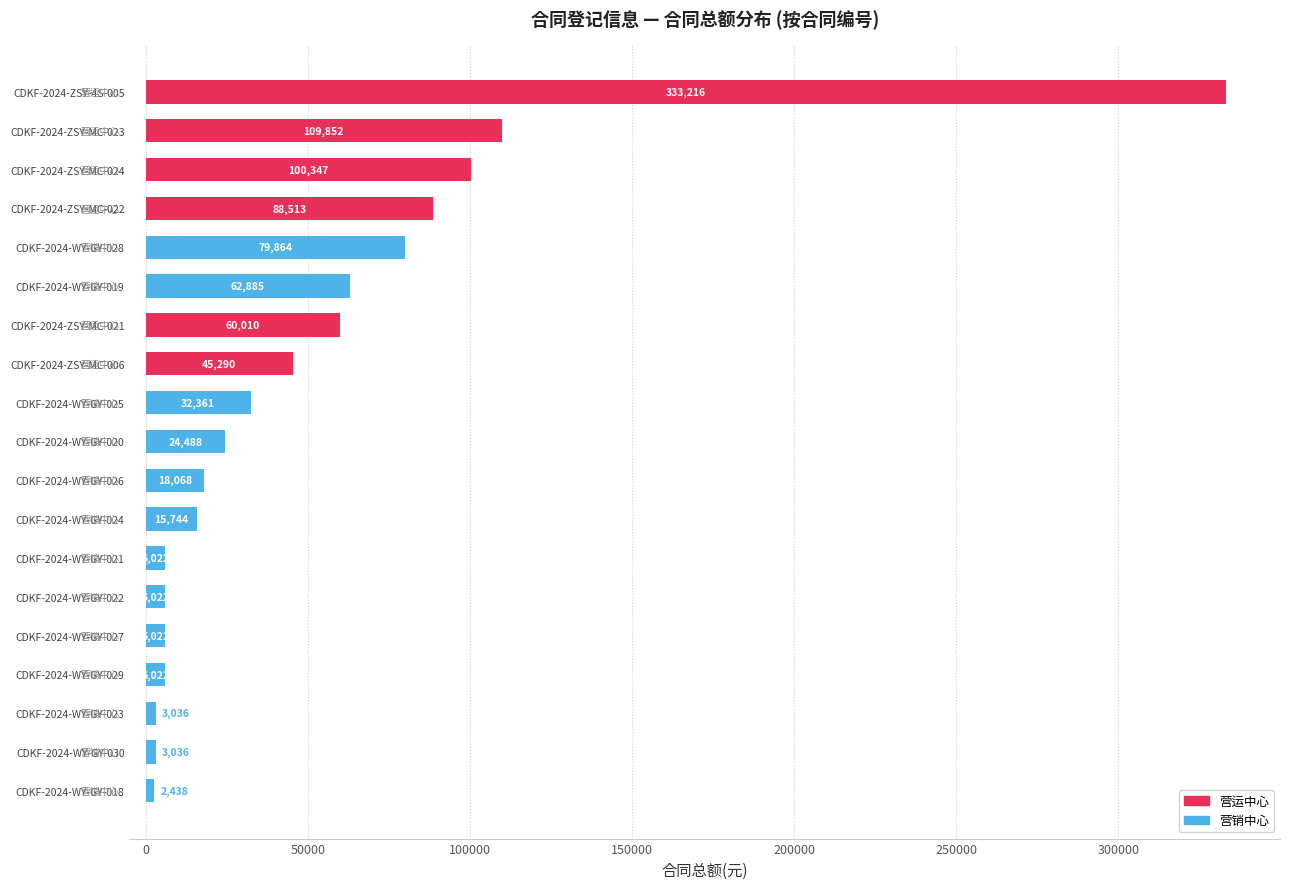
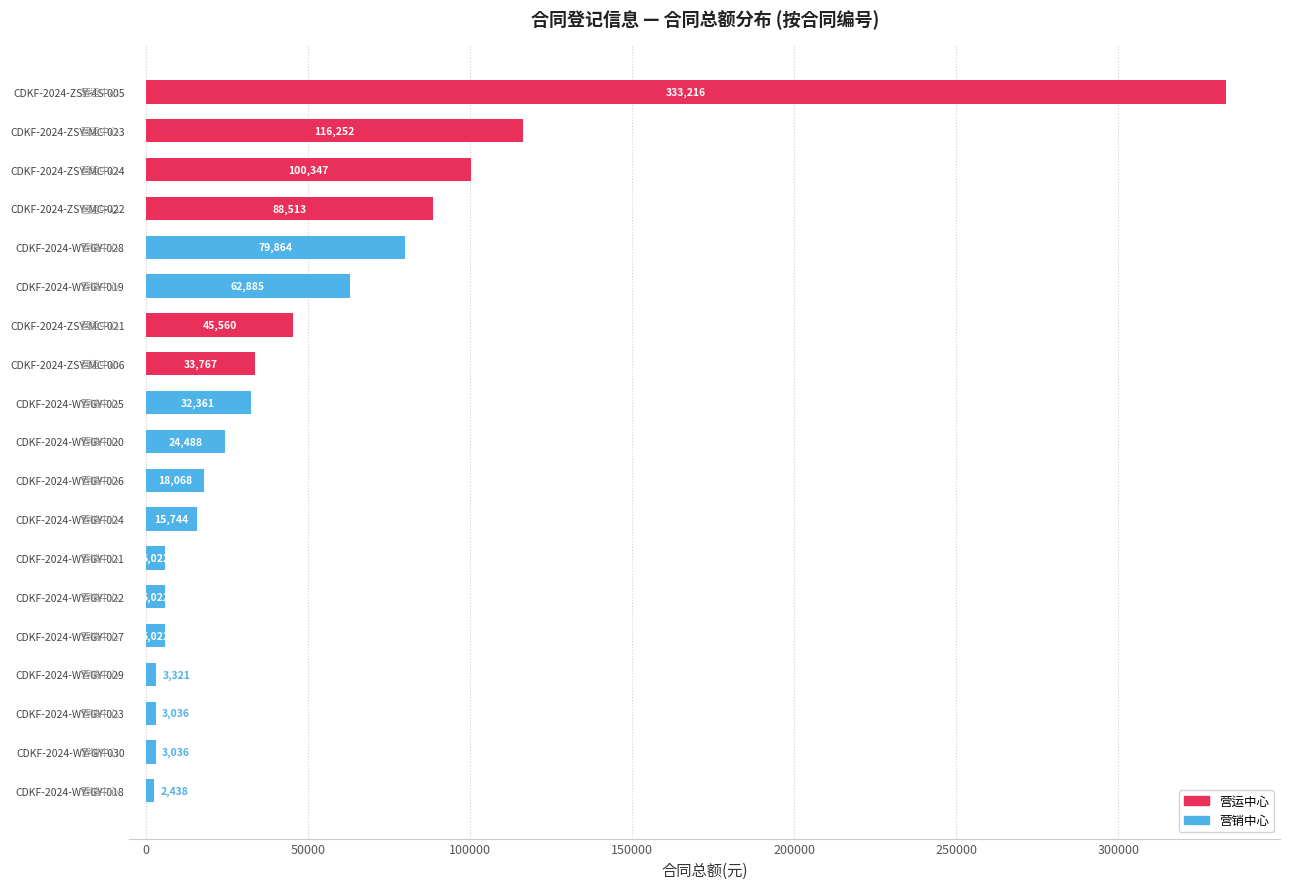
  {
    "CDKF-2024-ZSY-4S-005": "333,216",
-   "CDKF-2024-ZSY-MC-023": "109,852",
+   "CDKF-2024-ZSY-MC-023": "116,252",
    "CDKF-2024-ZSY-MC-024": "100,347",
    "CDKF-2024-ZSY-MC-022": "88,513",
    "CDKF-2024-WY-GY-028": "79,864",
    "CDKF-2024-WY-GY-019": "62,885",
-   "CDKF-2024-ZSY-MC-021": "60,010",
-   "CDKF-2024-ZSY-MC-006": "45,290",
+   "CDKF-2024-ZSY-MC-021": "45,560",
+   "CDKF-2024-ZSY-MC-006": "33,767",
    "CDKF-2024-WY-GY-025": "32,361",
    "CDKF-2024-WY-GY-020": "24,488",
    "CDKF-2024-WY-GY-026": "18,068",
    "CDKF-2024-WY-GY-024": "15,744",
    "CDKF-2024-WY-GY-021": "6,022",
    "CDKF-2024-WY-GY-022": "6,022",
    "CDKF-2024-WY-GY-027": "6,022",
-   "CDKF-2024-WY-GY-029": "6,022",
+   "CDKF-2024-WY-GY-029": "3,321",
    "CDKF-2024-WY-GY-023": "3,036",
    "CDKF-2024-WY-GY-030": "3,036",
    "CDKF-2024-WY-GY-018": "2,438"
  }
